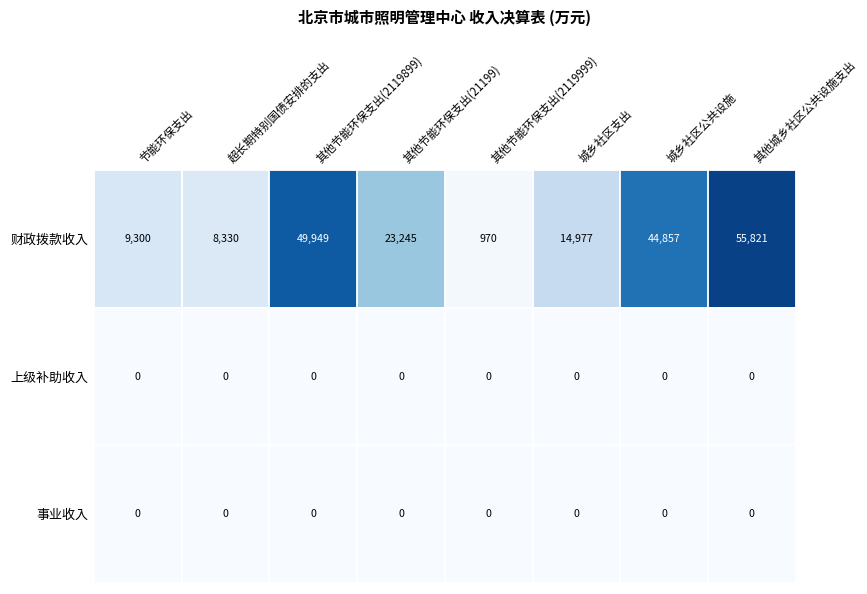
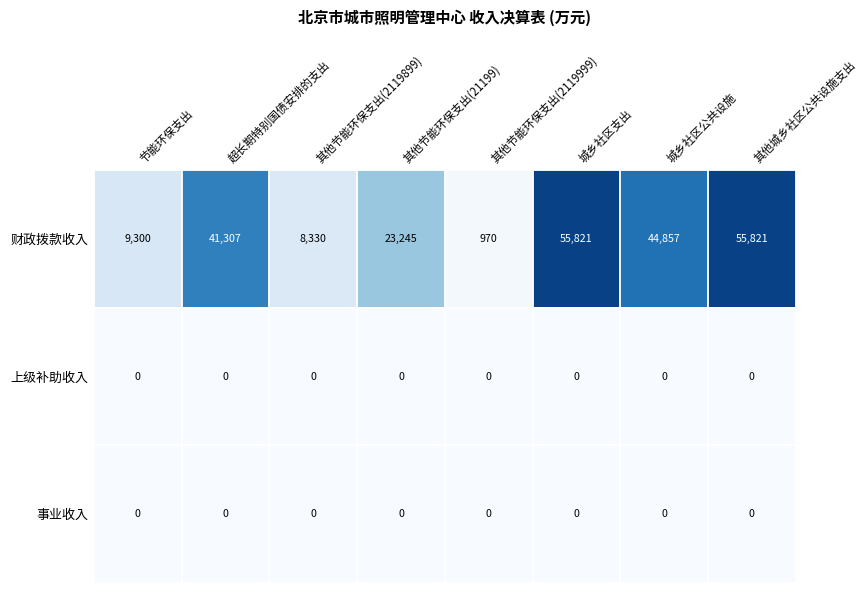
  {
    "财政拨款收入": {
      "节能环保支出": "9,300",
-     "超长期特别国债安排的支出": "8,330",
-     "其他节能环保支出(2119899)": "49,949",
+     "超长期特别国债安排的支出": "41,307",
+     "其他节能环保支出(2119899)": "8,330",
      "其他节能环保支出(21199)": "23,245",
      "其他节能环保支出(2119999)": "970",
-     "城乡社区支出": "14,977",
+     "城乡社区支出": "55,821",
      "城乡社区公共设施": "44,857",
      "其他城乡社区公共设施支出": "55,821"
    },
    "上级补助收入": {
      "节能环保支出": "0",
      "超长期特别国债安排的支出": "0",
      "其他节能环保支出(2119899)": "0",
      "其他节能环保支出(21199)": "0",
      "其他节能环保支出(2119999)": "0",
      "城乡社区支出": "0",
      "城乡社区公共设施": "0",
      "其他城乡社区公共设施支出": "0"
    },
    "事业收入": {
      "节能环保支出": "0",
      "超长期特别国债安排的支出": "0",
      "其他节能环保支出(2119899)": "0",
      "其他节能环保支出(21199)": "0",
      "其他节能环保支出(2119999)": "0",
      "城乡社区支出": "0",
      "城乡社区公共设施": "0",
      "其他城乡社区公共设施支出": "0"
    }
  }
